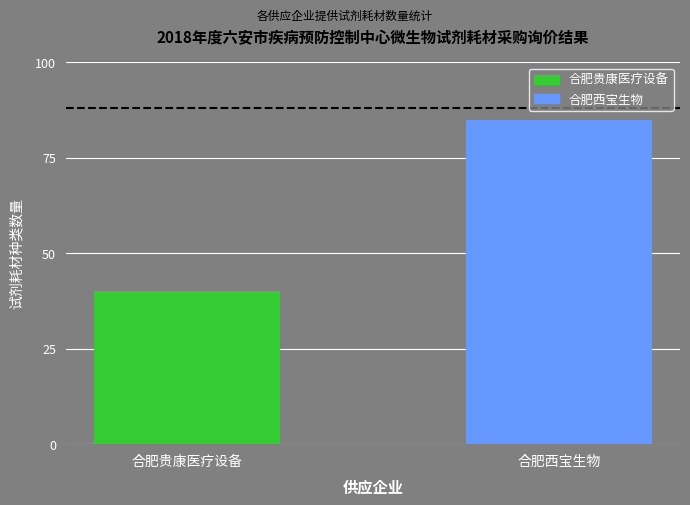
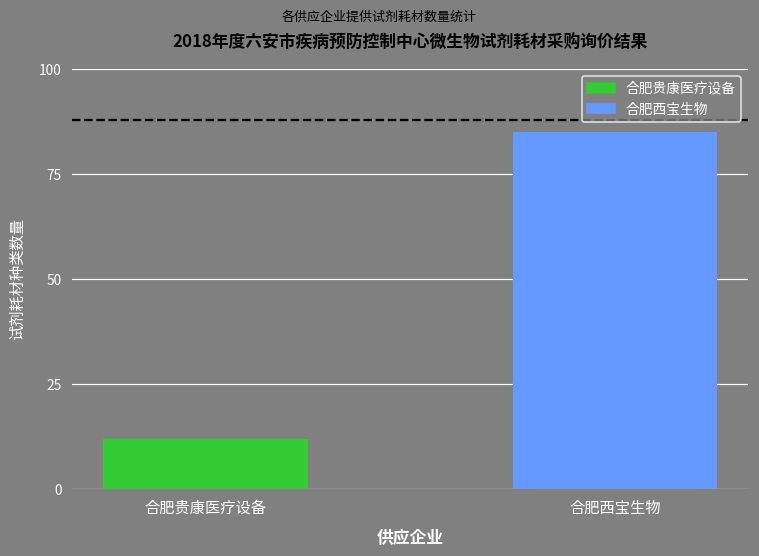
  {
-   "合肥贵康医疗设备": 40,
+   "合肥贵康医疗设备": 12,
    "合肥西宝生物": 85
  }
